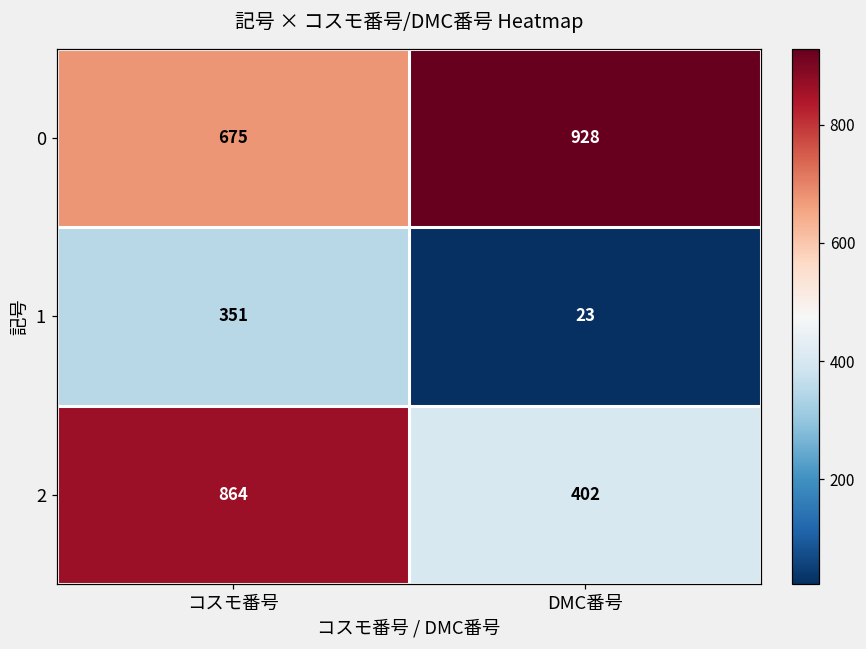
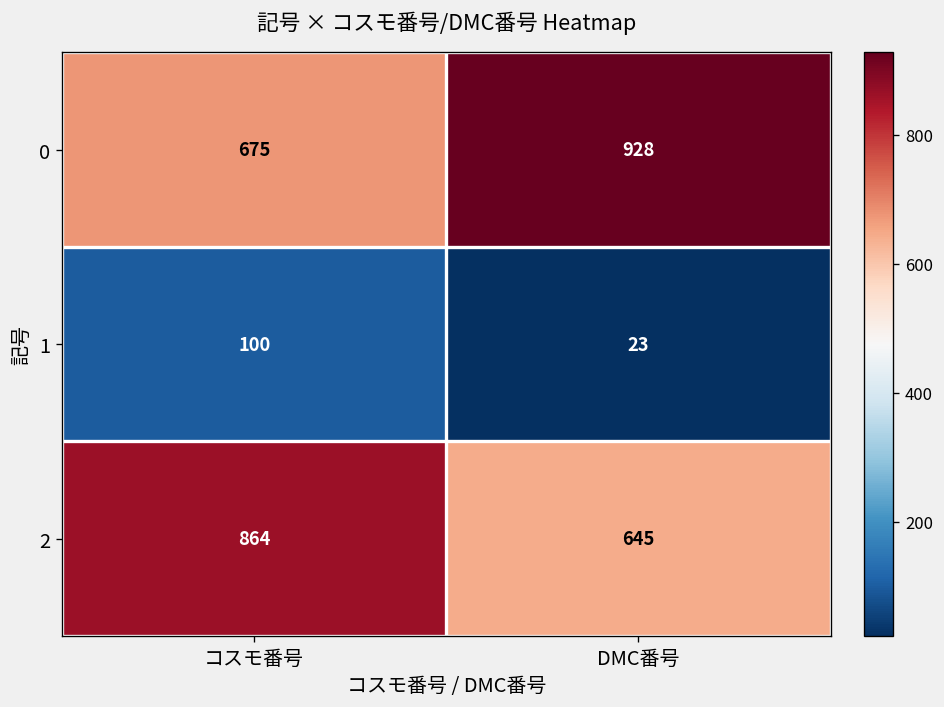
  {
    "0": {
      "コスモ番号": 675,
      "DMC番号": 928
    },
    "1": {
-     "コスモ番号": 351,
+     "コスモ番号": 100,
      "DMC番号": 23
    },
    "2": {
      "コスモ番号": 864,
-     "DMC番号": 402
+     "DMC番号": 645
    }
  }
